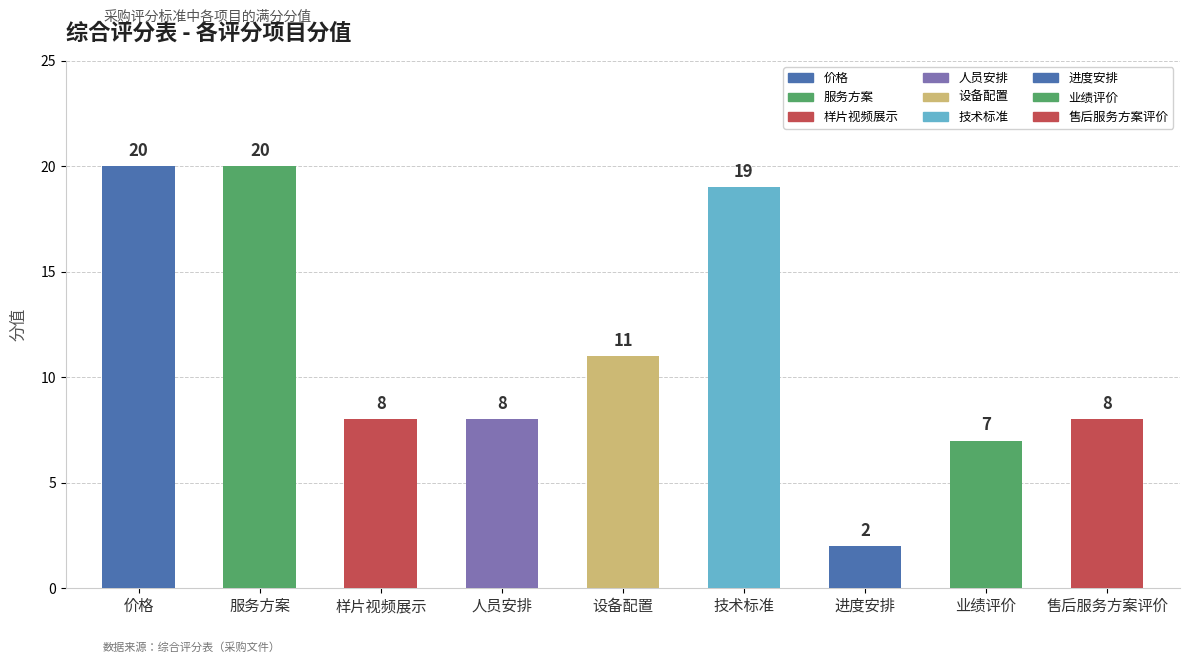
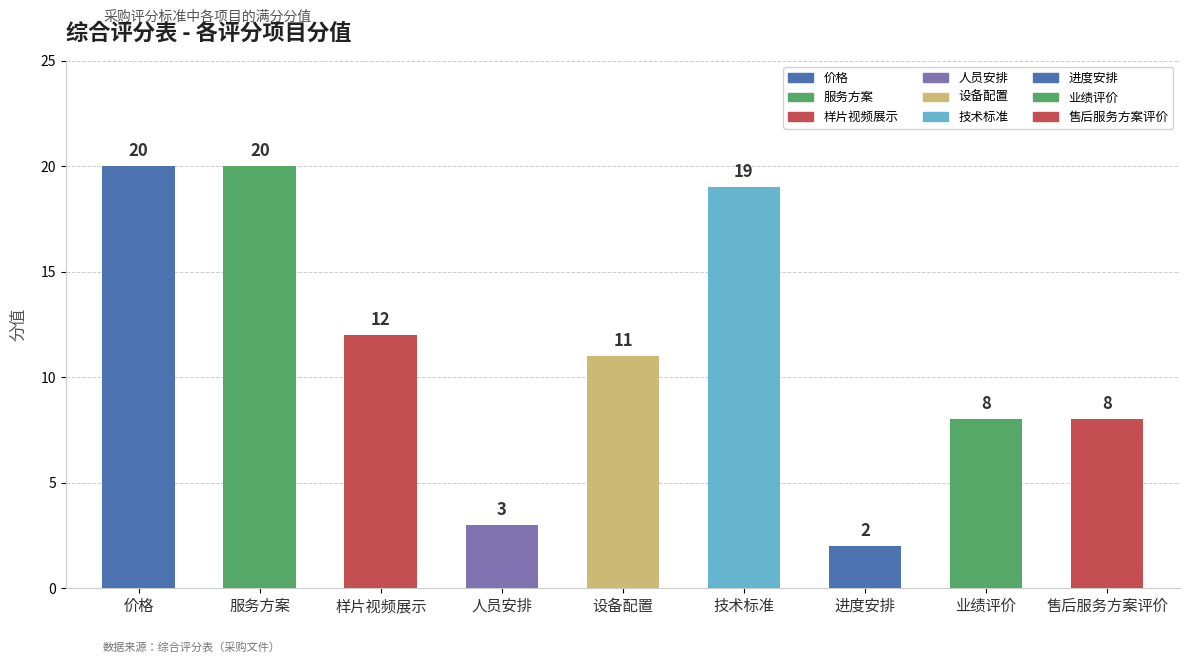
  {
    "价格": 20,
    "服务方案": 20,
-   "样片视频展示": 8,
-   "人员安排": 8,
+   "样片视频展示": 12,
+   "人员安排": 3,
    "设备配置": 11,
    "技术标准": 19,
    "进度安排": 2,
-   "业绩评价": 7,
+   "业绩评价": 8,
    "售后服务方案评价": 8
  }
